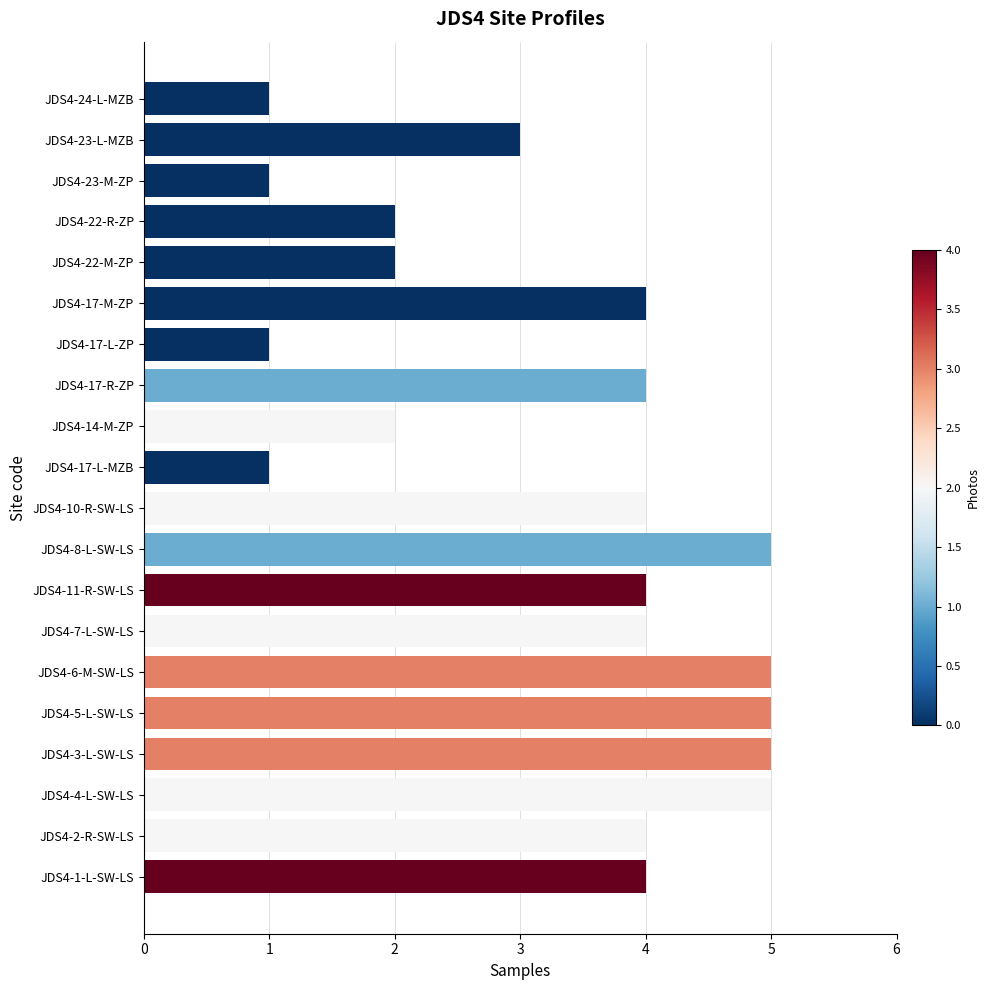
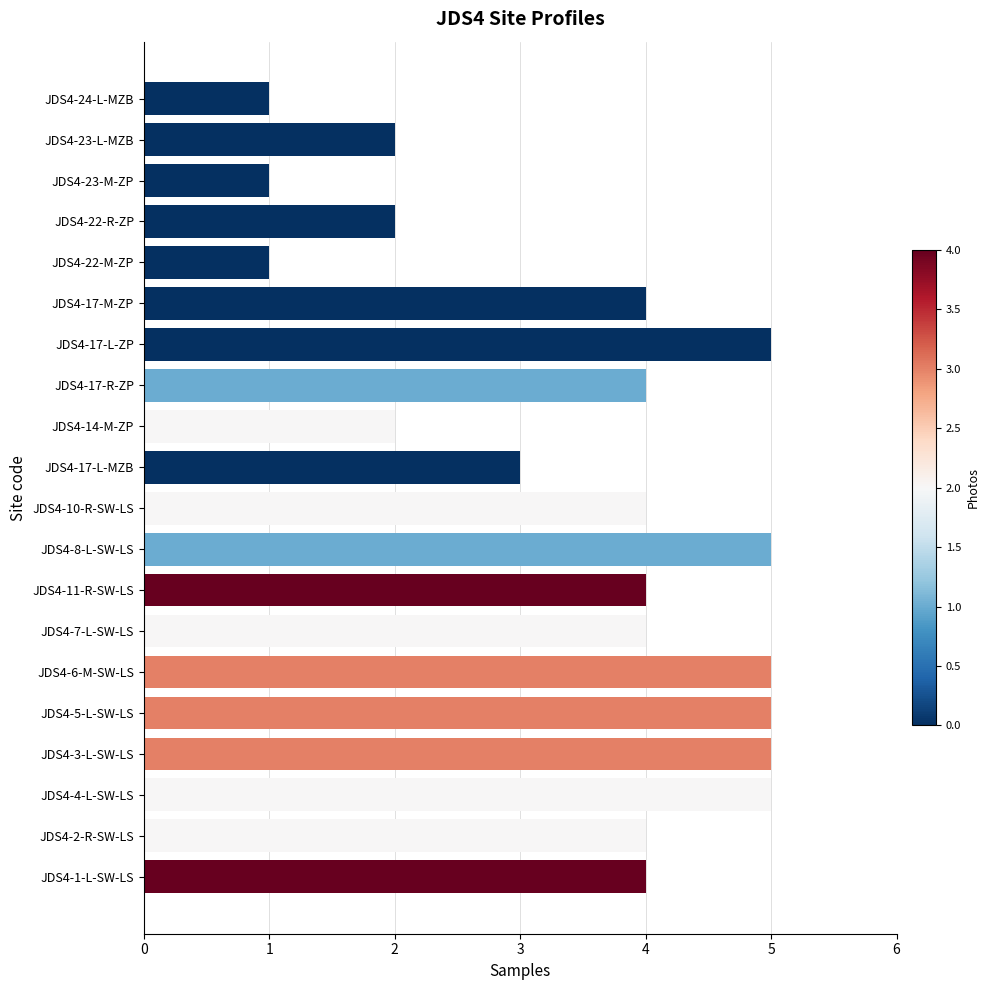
  {
    "JDS4-24-L-MZB": 1,
-   "JDS4-23-L-MZB": 3,
+   "JDS4-23-L-MZB": 2,
    "JDS4-23-M-ZP": 1,
    "JDS4-22-R-ZP": 2,
-   "JDS4-22-M-ZP": 2,
+   "JDS4-22-M-ZP": 1,
    "JDS4-17-M-ZP": 4,
-   "JDS4-17-L-ZP": 1,
+   "JDS4-17-L-ZP": 5,
    "JDS4-17-R-ZP": 4,
    "JDS4-14-M-ZP": 2,
-   "JDS4-17-L-MZB": 1,
+   "JDS4-17-L-MZB": 3,
    "JDS4-10-R-SW-LS": 4,
    "JDS4-8-L-SW-LS": 5,
    "JDS4-11-R-SW-LS": 4,
    "JDS4-7-L-SW-LS": 4,
    "JDS4-6-M-SW-LS": 5,
    "JDS4-5-L-SW-LS": 5,
    "JDS4-3-L-SW-LS": 5,
    "JDS4-4-L-SW-LS": 5,
    "JDS4-2-R-SW-LS": 4,
    "JDS4-1-L-SW-LS": 4
  }
